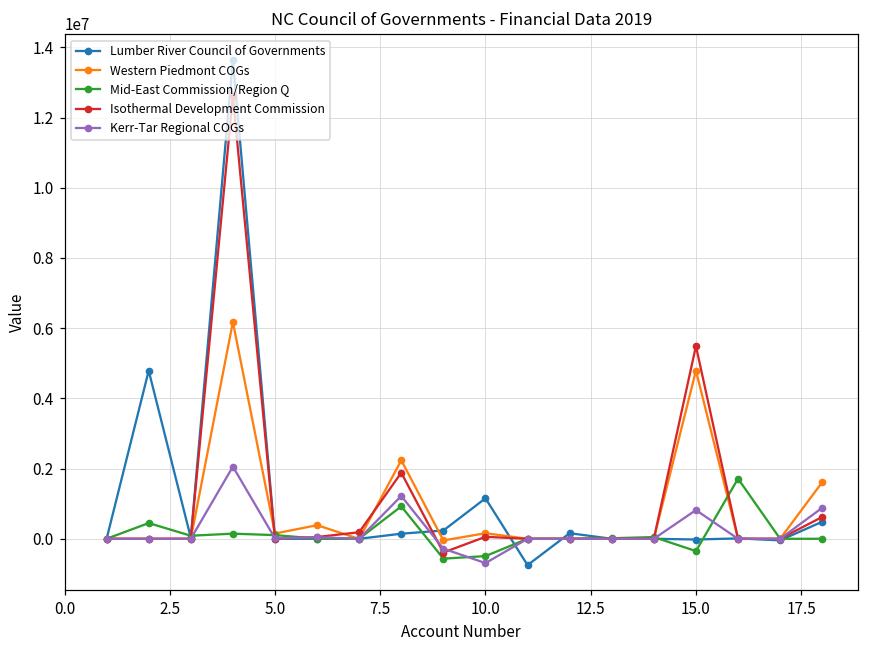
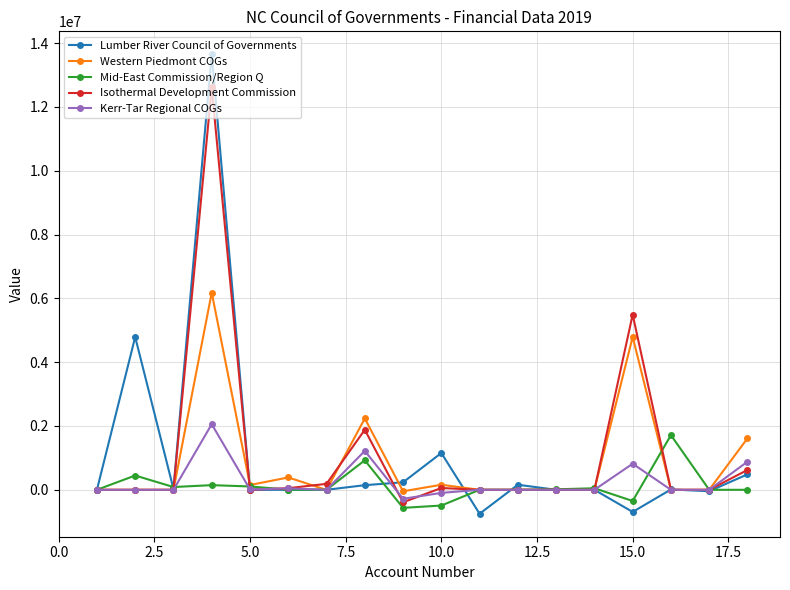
  {
    "Lumber River Council of Governments": {
      "10.0": 1200000,
-     "15.0": 0
+     "15.0": -700000
    },
    "Western Piedmont COGs": {
      "10.0": 200000,
      "15.0": 4800000
    },
    "Mid-East Commission/Region Q": {
      "10.0": -500000,
      "15.0": -400000
    },
    "Isothermal Development Commission": {
      "10.0": 100000,
      "15.0": 5500000
    },
    "Kerr-Tar Regional COGs": {
-     "10.0": -700000,
+     "10.0": -100000,
      "15.0": 800000
    }
  }
